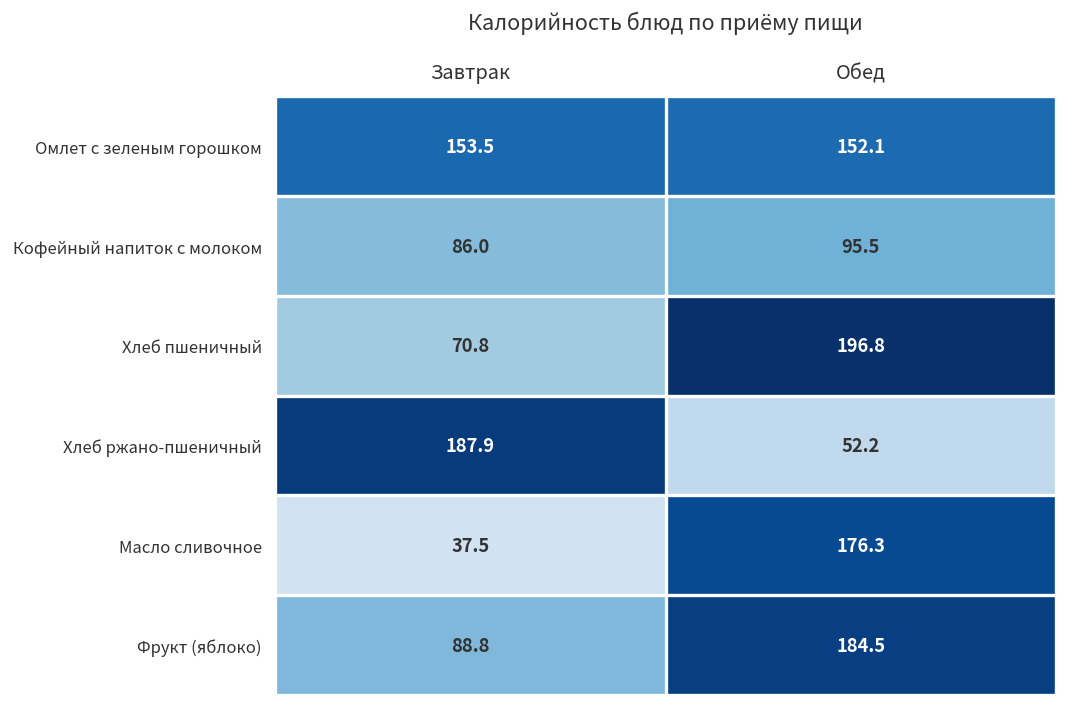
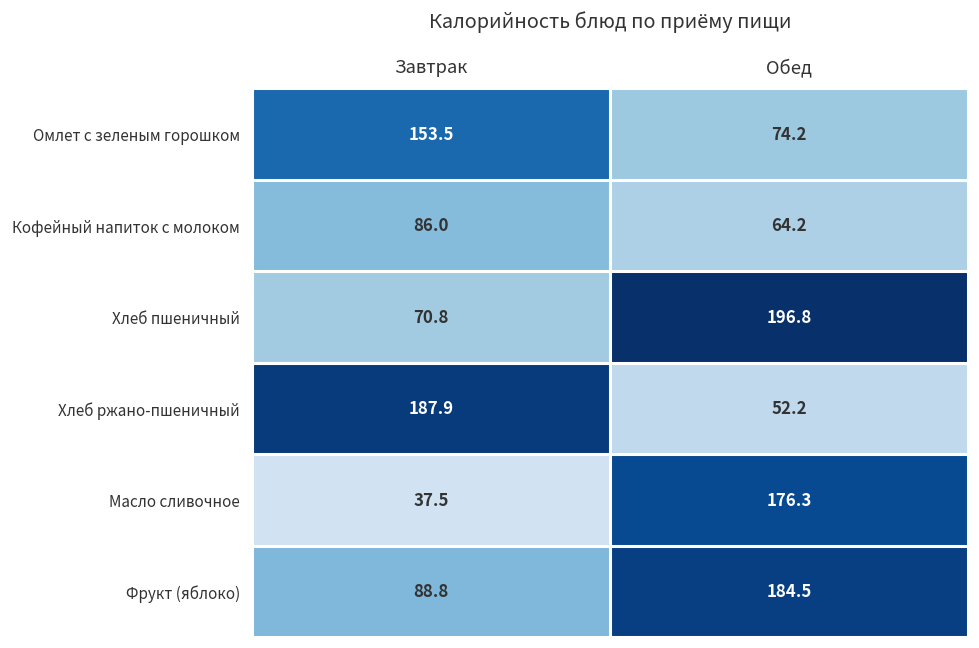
  {
    "Омлет с зеленым горошком": {
      "Завтрак": 153.5,
-     "Обед": 152.1
+     "Обед": 74.2
    },
    "Кофейный напиток с молоком": {
      "Завтрак": 86.0,
-     "Обед": 95.5
+     "Обед": 64.2
    },
    "Хлеб пшеничный": {
      "Завтрак": 70.8,
      "Обед": 196.8
    },
    "Хлеб ржано-пшеничный": {
      "Завтрак": 187.9,
      "Обед": 52.2
    },
    "Масло сливочное": {
      "Завтрак": 37.5,
      "Обед": 176.3
    },
    "Фрукт (яблоко)": {
      "Завтрак": 88.8,
      "Обед": 184.5
    }
  }
